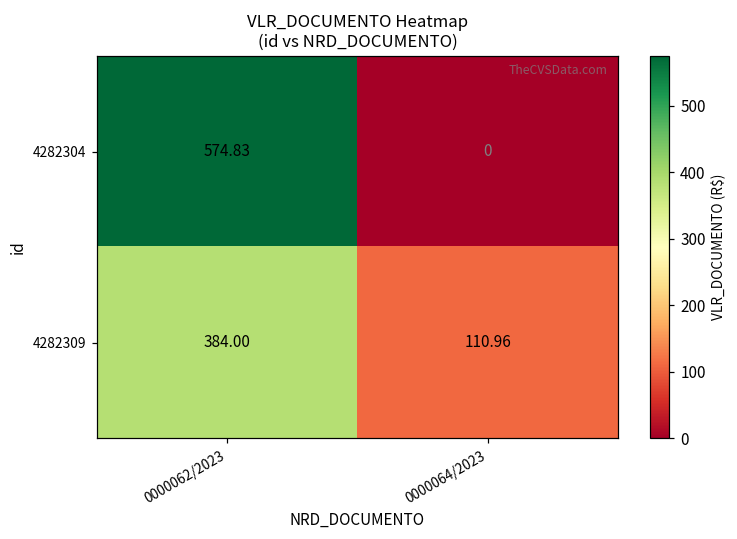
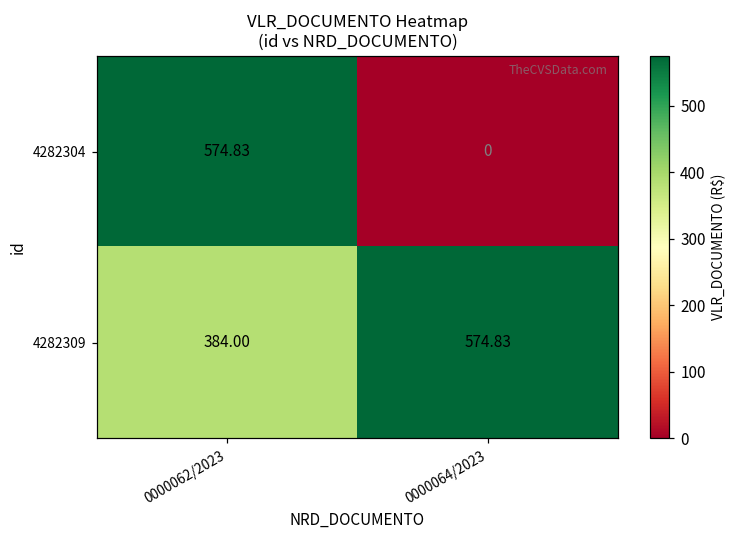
  {
    "4282304": {
      "0000062/2023": 574.83
    },
    "4282309": {
      "0000062/2023": 384.00,
-     "0000064/2023": 110.96
+     "0000064/2023": 574.83
    }
  }
